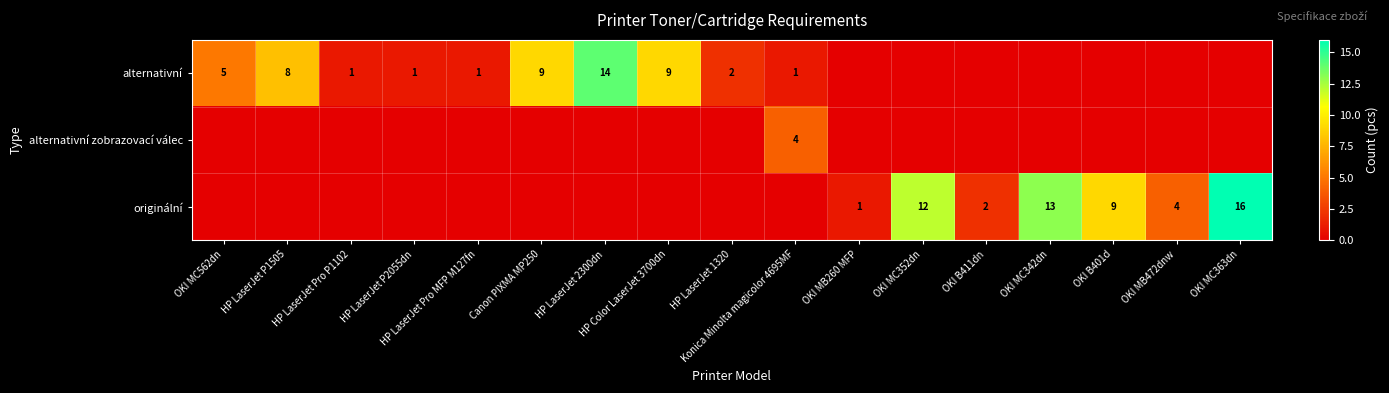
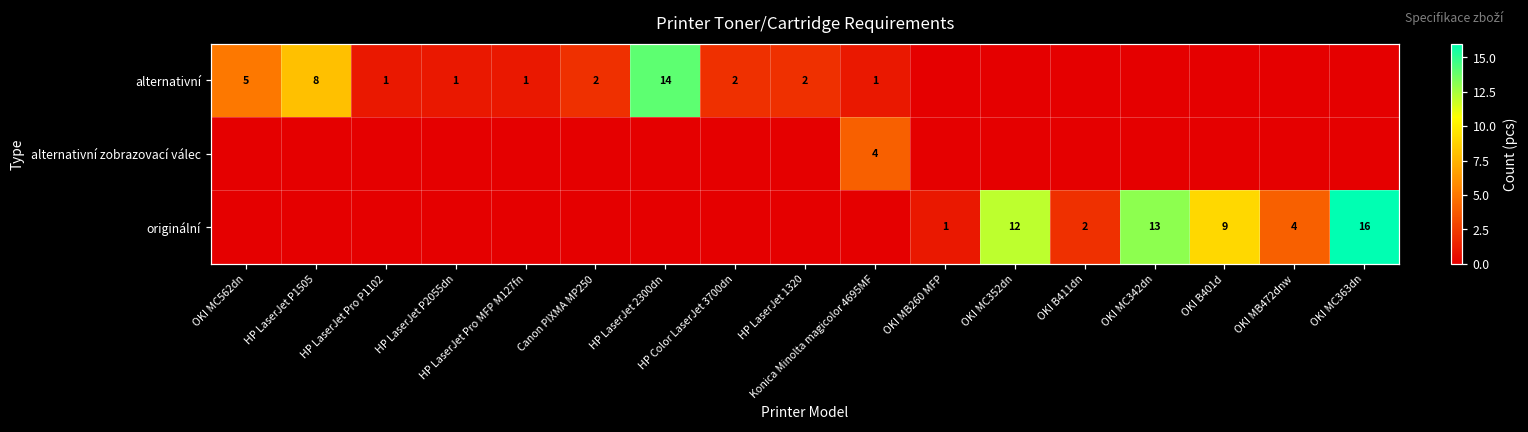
  {
    "alternativní": {
      "OKI MC562dn": 5,
      "HP LaserJet P1505": 8,
      "HP LaserJet Pro P1102": 1,
      "HP LaserJet P2055dn": 1,
      "HP LaserJet Pro MFP M127fn": 1,
-     "Canon PIXMA MP250": 9,
+     "Canon PIXMA MP250": 2,
      "HP LaserJet 2300dn": 14,
-     "HP Color LaserJet 3700dn": 9,
+     "HP Color LaserJet 3700dn": 2,
      "HP LaserJet 1320": 2,
      "Konica Minolta magicolor 4695MF": 1
    },
    "alternativní zobrazovací válec": {
      "Konica Minolta magicolor 4695MF": 4
    },
    "originální": {
      "OKI MB260 MFP": 1,
      "OKI MC352dn": 12,
      "OKI B411dn": 2,
      "OKI MC342dn": 13,
      "OKI B401d": 9,
      "OKI MB472dnw": 4,
      "OKI MC363dn": 16
    }
  }
